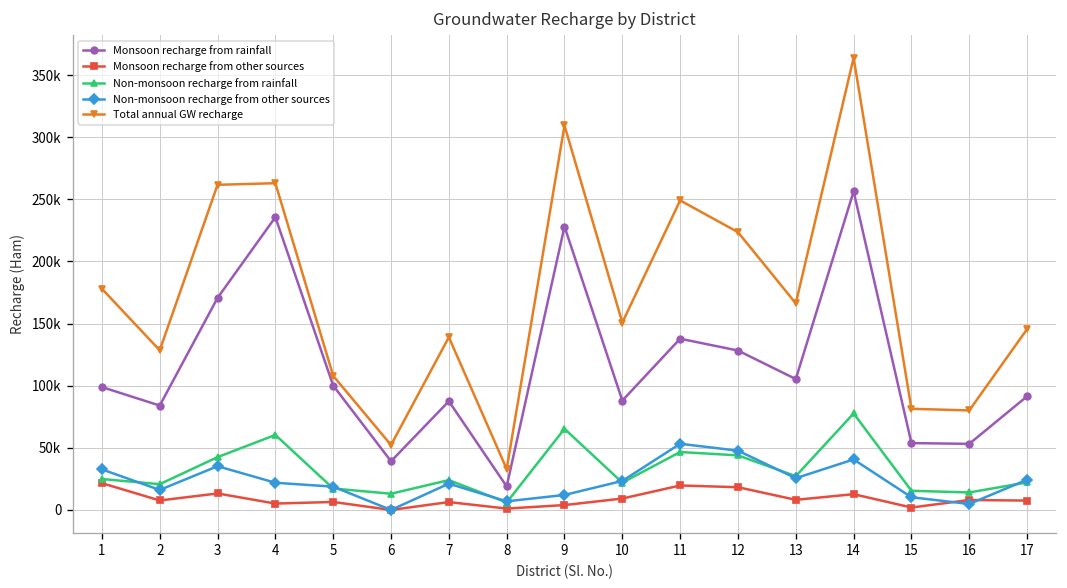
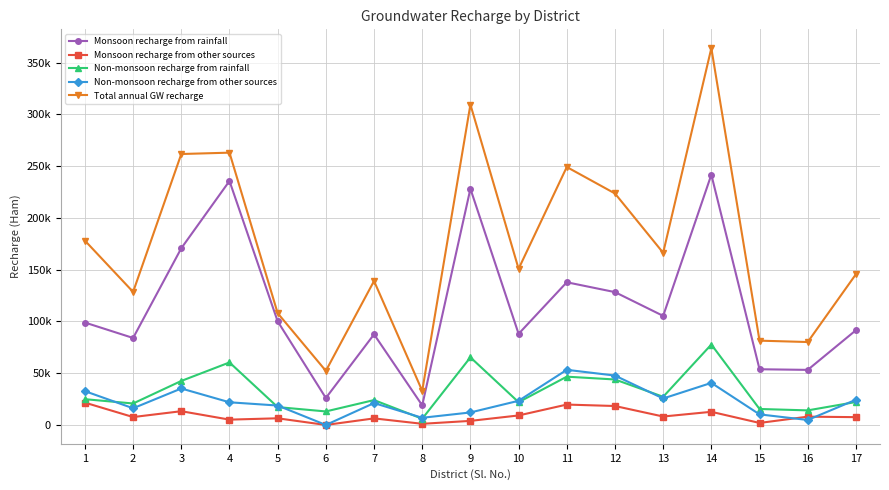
  {
    "Monsoon recharge from rainfall": {
      "1": 99000,
      "2": 84000,
      "3": 171000,
      "4": 236000,
      "5": 100000,
-     "6": 39000,
+     "6": 26000,
      "7": 87000,
      "8": 19000,
      "9": 228000,
      "10": 88000,
      "11": 138000,
      "12": 128000,
      "13": 105000,
-     "14": 256000,
+     "14": 242000,
      "15": 54000,
      "16": 53000,
      "17": 91000
    },
    "Non-monsoon recharge from rainfall": {
      "1": 25000,
      "2": 21000,
      "3": 43000,
      "4": 60000,
      "6": 13000,
      "7": 24000,
      "9": 65000,
      "11": 47000,
      "12": 44000,
      "14": 78000,
      "15": 15000,
      "16": 14000
    },
    "Non-monsoon recharge from other sources": {
      "1": 33000,
      "2": 16000,
      "3": 35000,
      "4": 22000,
      "7": 21000,
      "9": 12000,
      "11": 53000,
      "12": 48000,
      "14": 41000,
      "15": 10000,
      "16": 5000
    }
  }
